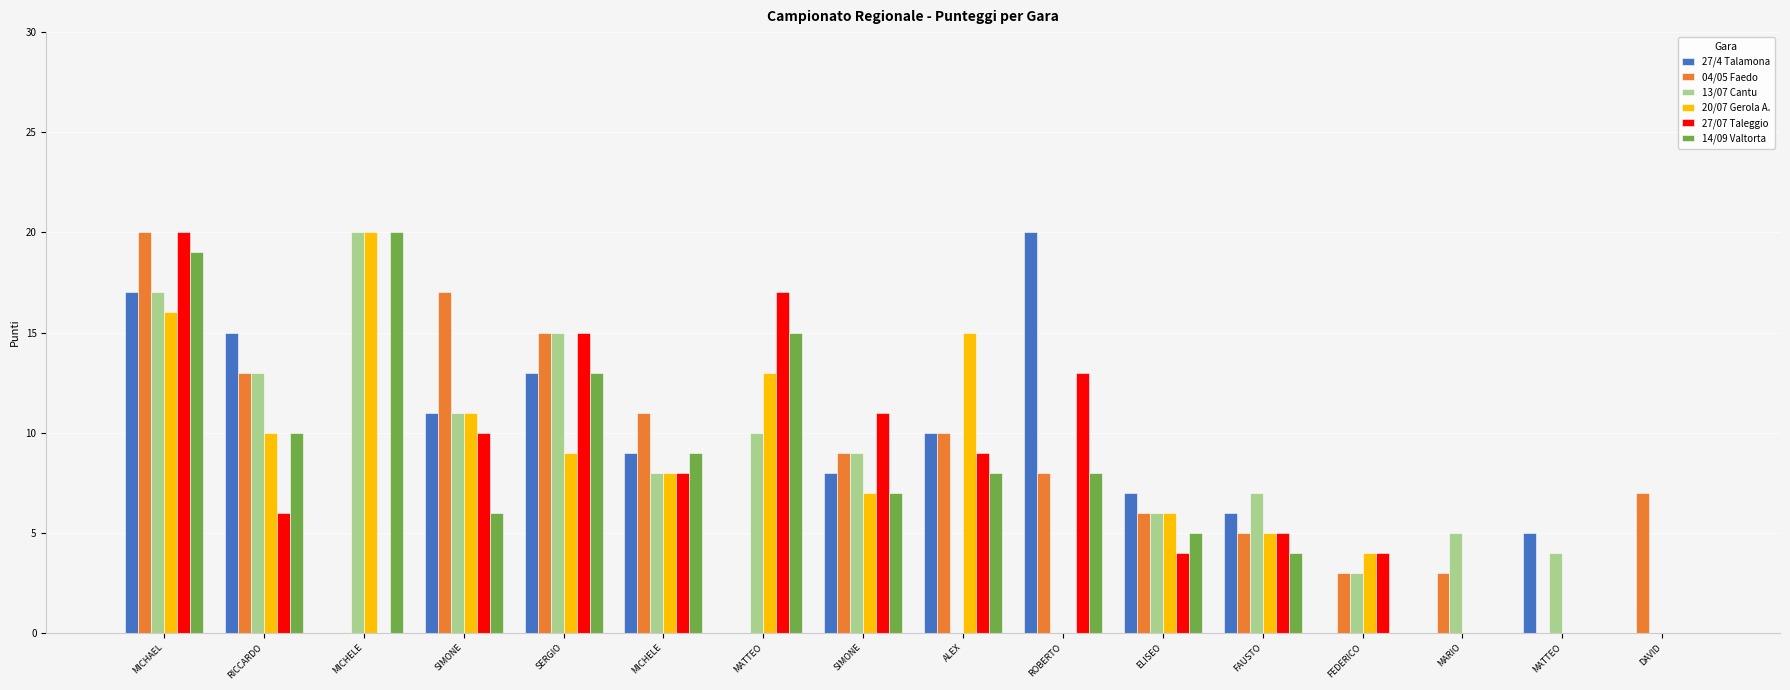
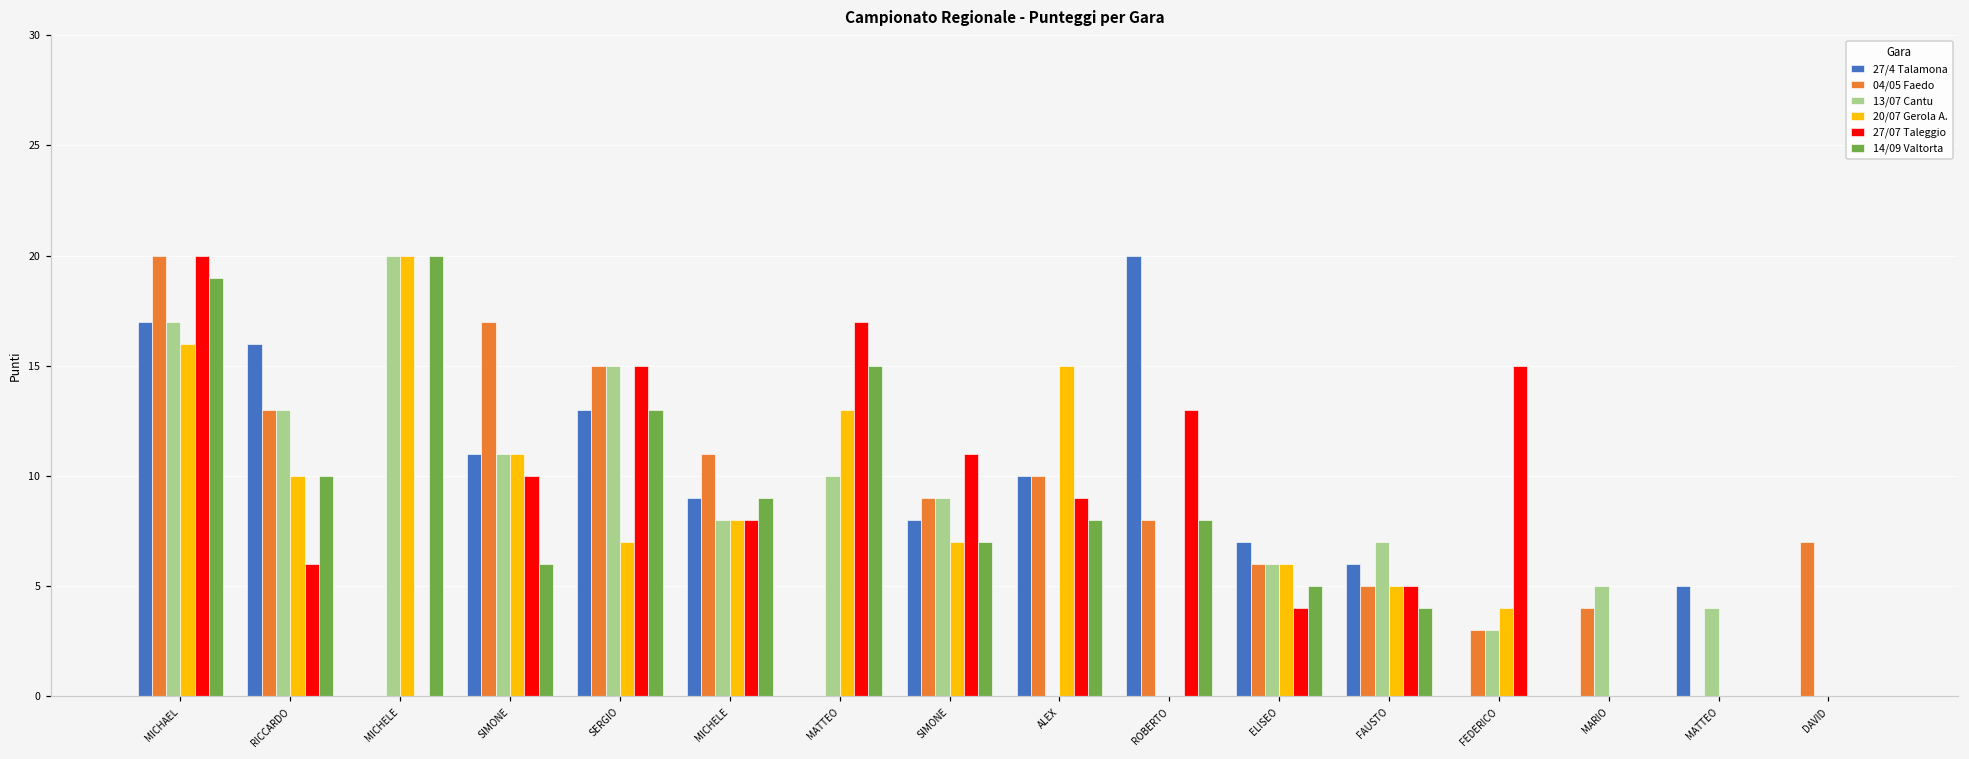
  {
    "27/4 Talamona": {
      "MICHAEL": 17,
-     "RICCARDO": 15,
+     "RICCARDO": 16,
      "SERGIO": 13,
      "ALEX": 10,
      "ROBERTO": 20,
      "ELISEO": 7,
      "FAUSTO": 6,
      "FEDERICO": 0,
      "MARIO": 0,
      "DAVID": 0
    },
    "04/05 Faedo": {
      "MICHAEL": 20,
      "RICCARDO": 13,
      "SERGIO": 15,
      "ALEX": 10,
      "ROBERTO": 8,
      "ELISEO": 6,
      "FAUSTO": 5,
      "FEDERICO": 3,
-     "MARIO": 3,
+     "MARIO": 4,
      "DAVID": 7
    },
    "13/07 Cantu": {
      "MICHAEL": 17,
      "RICCARDO": 13,
      "SERGIO": 15,
      "ALEX": 0,
      "ROBERTO": 0,
      "ELISEO": 6,
      "FAUSTO": 7,
      "FEDERICO": 3,
      "MARIO": 5,
      "DAVID": 0
    },
    "20/07 Gerola A.": {
      "MICHAEL": 16,
      "RICCARDO": 10,
-     "SERGIO": 9,
+     "SERGIO": 7,
      "ALEX": 15,
      "ROBERTO": 0,
      "ELISEO": 6,
      "FAUSTO": 5,
      "FEDERICO": 4,
      "MARIO": 0,
      "DAVID": 0
    },
    "27/07 Taleggio": {
      "MICHAEL": 20,
      "RICCARDO": 6,
      "SERGIO": 15,
      "ALEX": 9,
      "ROBERTO": 13,
      "ELISEO": 4,
      "FAUSTO": 5,
-     "FEDERICO": 4,
+     "FEDERICO": 15,
      "MARIO": 0,
      "DAVID": 0
    },
    "14/09 Valtorta": {
      "MICHAEL": 19,
      "RICCARDO": 10,
      "SERGIO": 13,
      "ALEX": 8,
      "ROBERTO": 8,
      "ELISEO": 5,
      "FAUSTO": 4,
      "FEDERICO": 0,
      "MARIO": 0,
      "DAVID": 0
    }
  }
